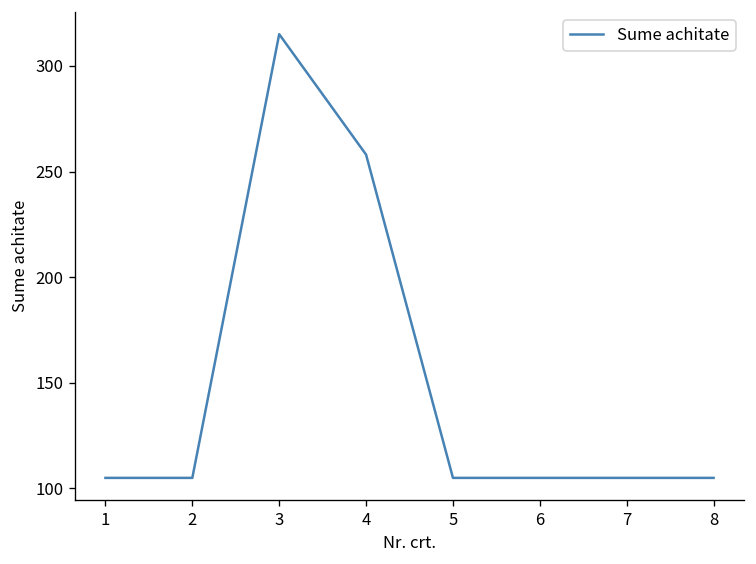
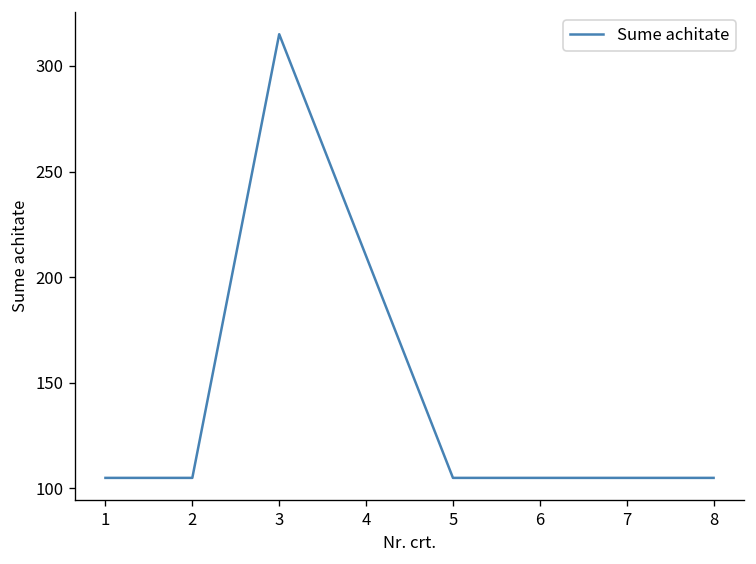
  {
    "1": 105,
    "2": 105,
    "3": 315,
-   "4": 258,
+   "4": 210,
    "5": 105,
    "6": 105,
    "7": 105,
    "8": 105
  }
